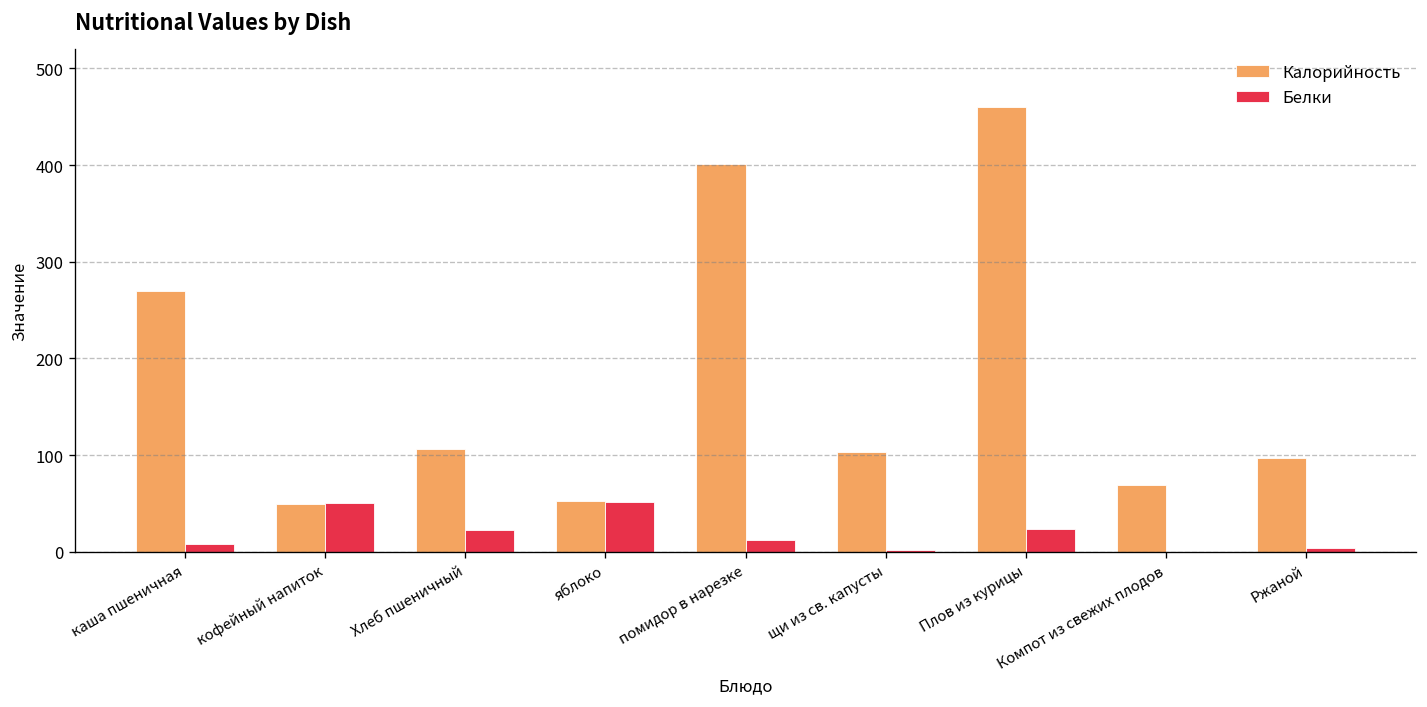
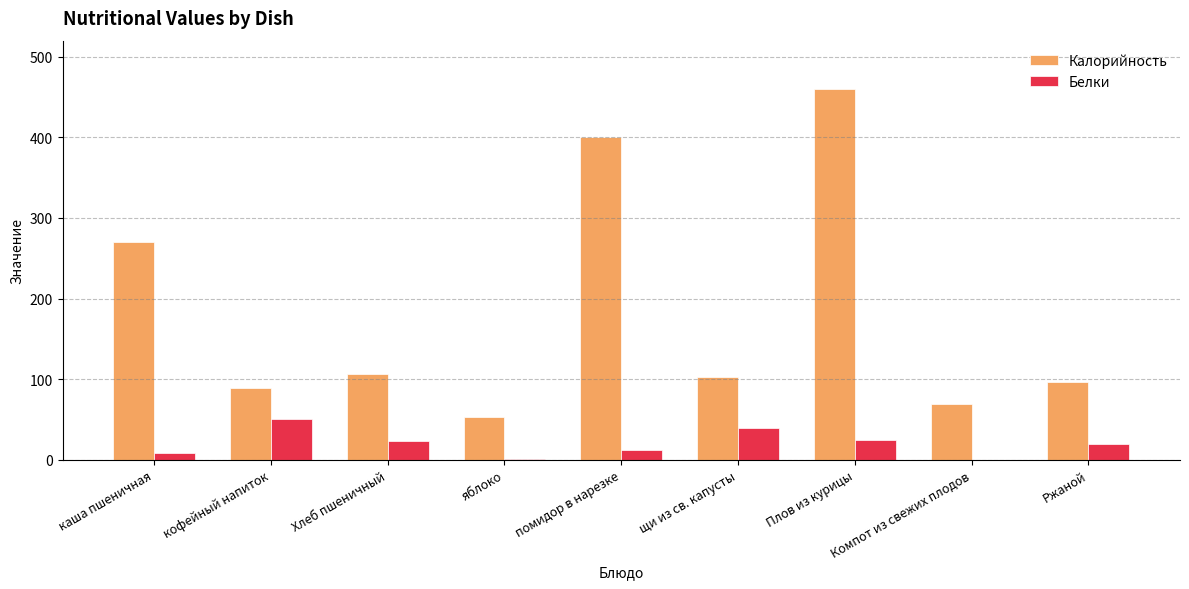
  {
    "Калорийность": {
      "каша пшеничная": 270,
-     "кофейный напиток": 50,
+     "кофейный напиток": 90,
      "Хлеб пшеничный": 110,
      "яблоко": 50,
      "помидор в нарезке": 400,
      "щи из св. капусты": 100,
      "Плов из курицы": 460,
      "Компот из свежих плодов": 70,
      "Ржаной": 100
    },
    "Белки": {
      "каша пшеничная": 10,
      "кофейный напиток": 50,
      "Хлеб пшеничный": 20,
-     "яблоко": 50,
+     "яблоко": 0,
      "помидор в нарезке": 10,
-     "щи из св. капусты": 0,
+     "щи из св. капусты": 40,
      "Плов из курицы": 20,
-     "Ржаной": 0
+     "Ржаной": 20
    }
  }
